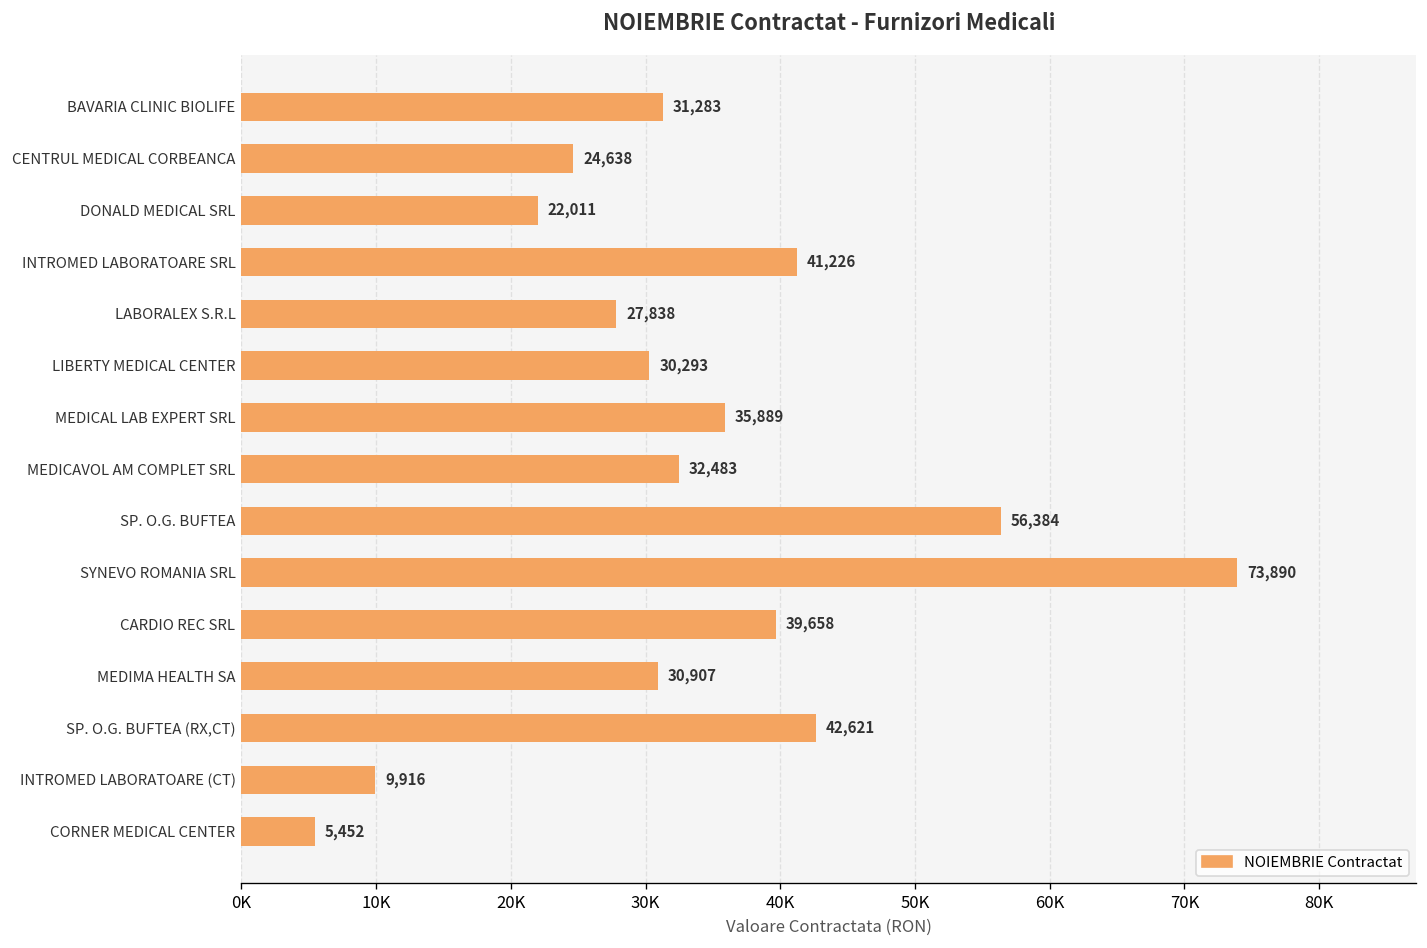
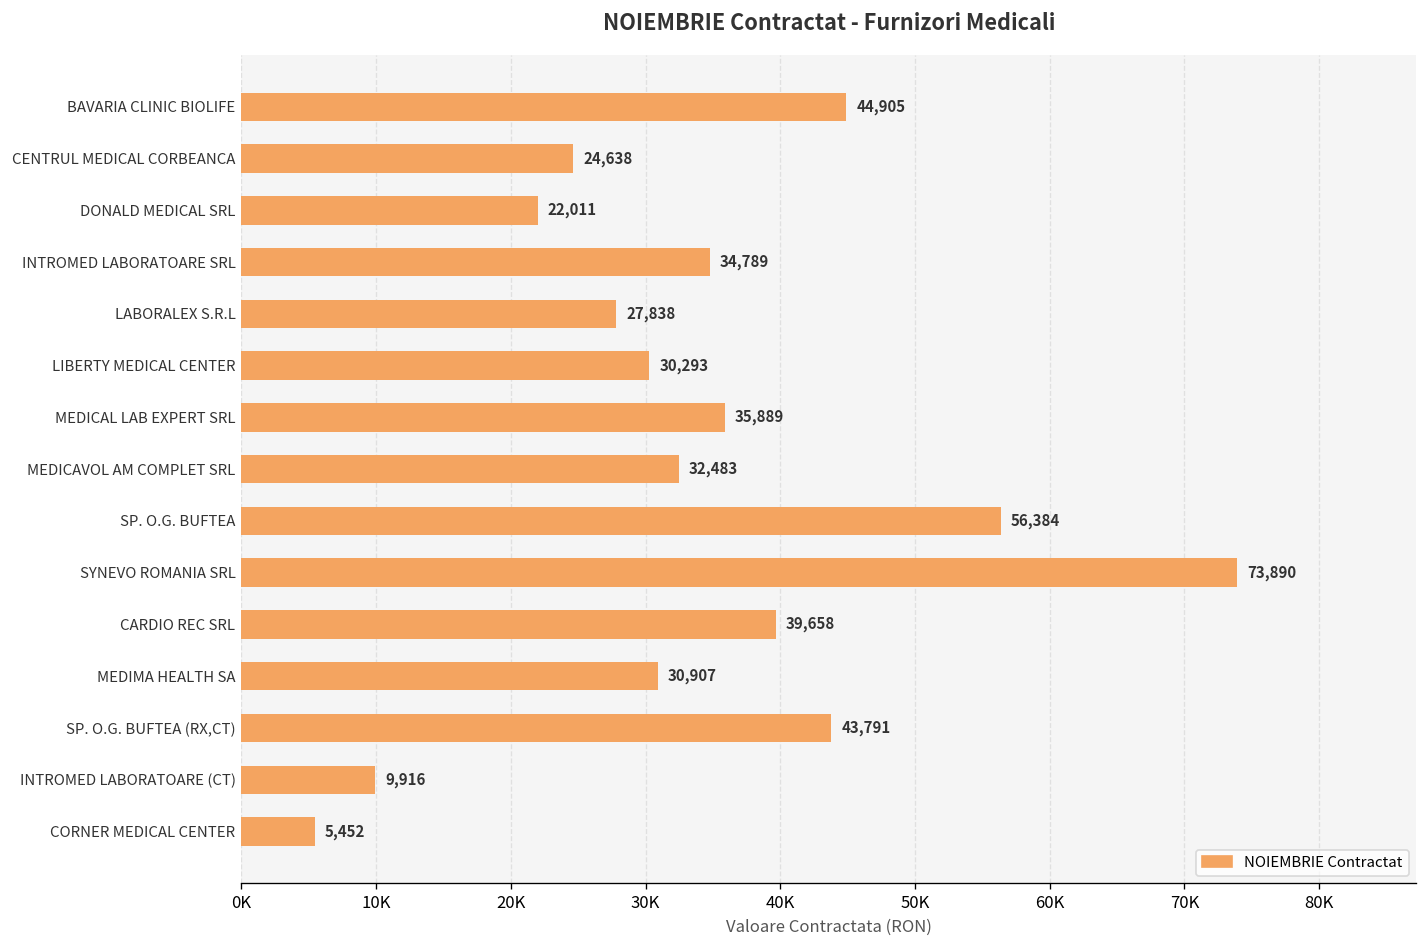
  {
-   "BAVARIA CLINIC BIOLIFE": "31,283",
+   "BAVARIA CLINIC BIOLIFE": "44,905",
    "CENTRUL MEDICAL CORBEANCA": "24,638",
    "DONALD MEDICAL SRL": "22,011",
-   "INTROMED LABORATOARE SRL": "41,226",
+   "INTROMED LABORATOARE SRL": "34,789",
    "LABORALEX S.R.L": "27,838",
    "LIBERTY MEDICAL CENTER": "30,293",
    "MEDICAL LAB EXPERT SRL": "35,889",
    "MEDICAVOL AM COMPLET SRL": "32,483",
    "SP. O.G. BUFTEA": "56,384",
    "SYNEVO ROMANIA SRL": "73,890",
    "CARDIO REC SRL": "39,658",
    "MEDIMA HEALTH SA": "30,907",
-   "SP. O.G. BUFTEA (RX,CT)": "42,621",
+   "SP. O.G. BUFTEA (RX,CT)": "43,791",
    "INTROMED LABORATOARE (CT)": "9,916",
    "CORNER MEDICAL CENTER": "5,452"
  }
